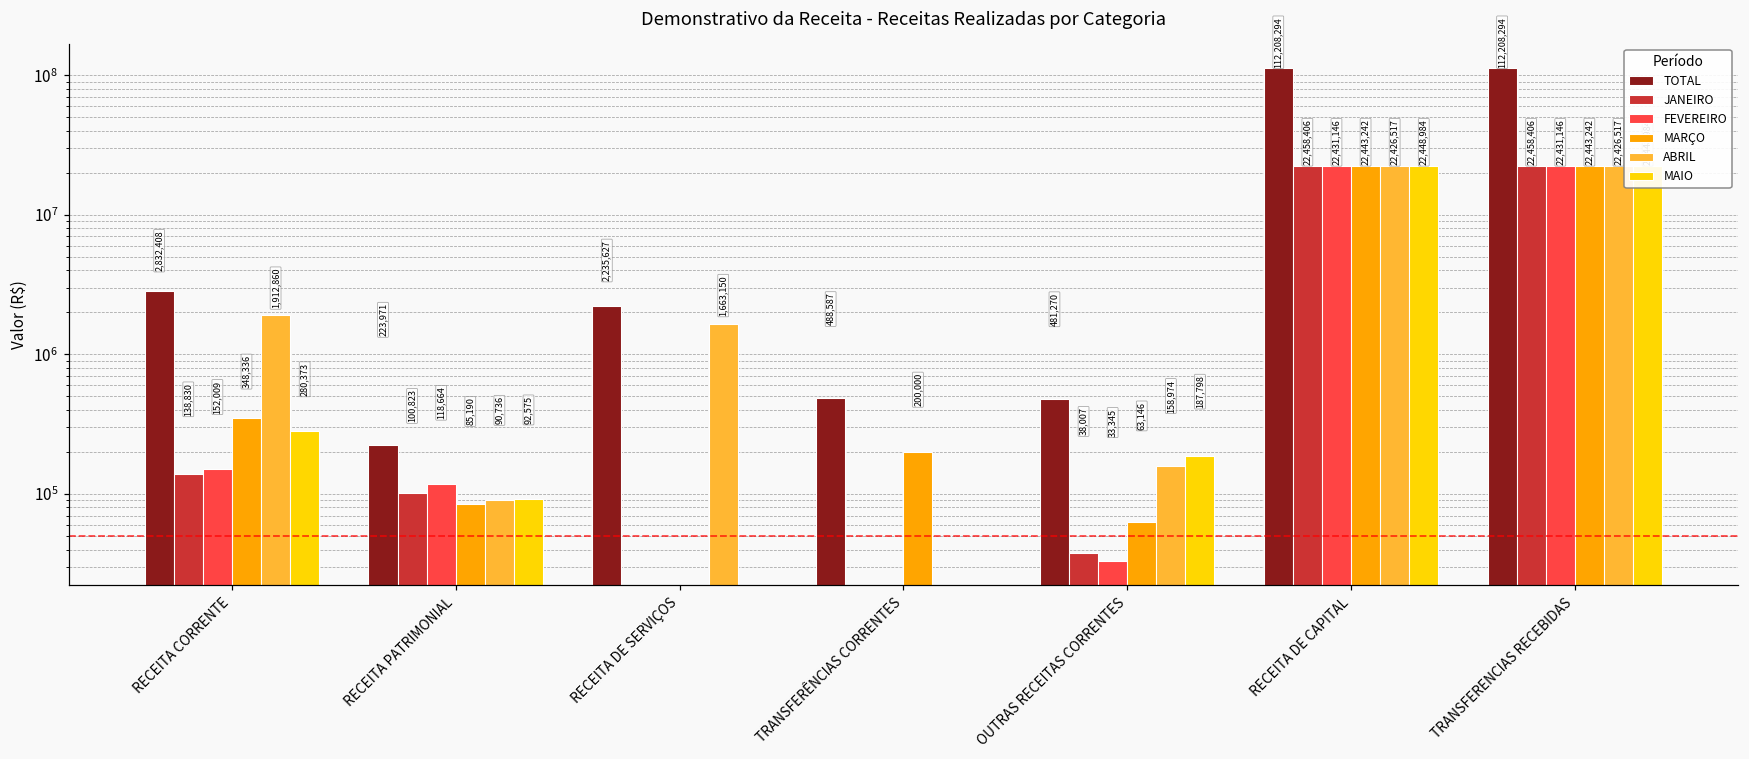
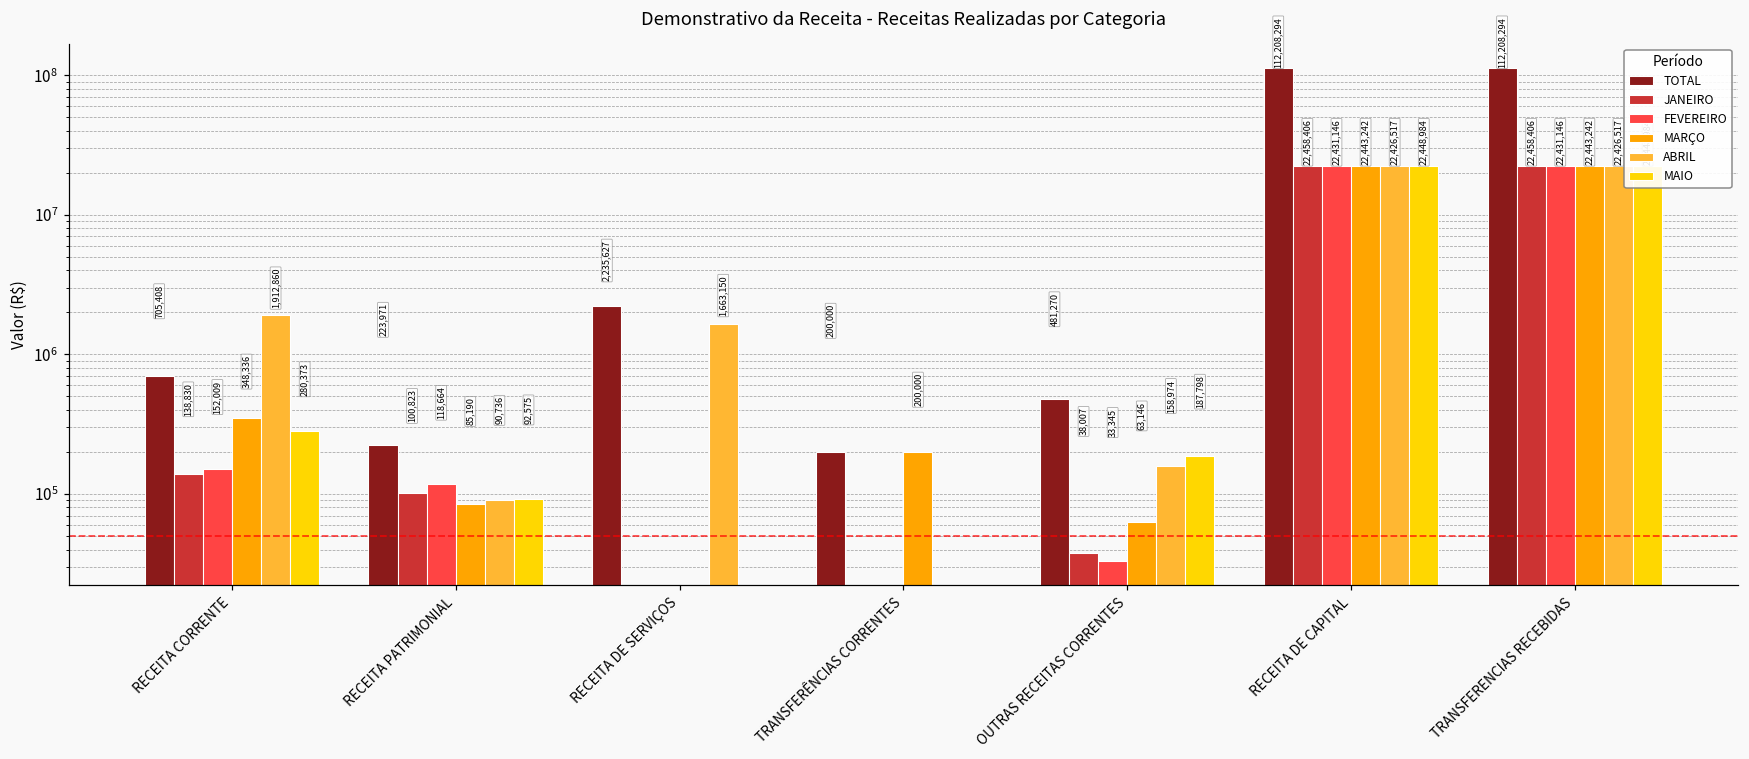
  {
    "TOTAL": {
-     "RECEITA CORRENTE": "2,832,408",
-     "TRANSFERÊNCIAS CORRENTES": "488,587"
+     "RECEITA CORRENTE": "705,408",
+     "TRANSFERÊNCIAS CORRENTES": "200,000"
    }
  }
